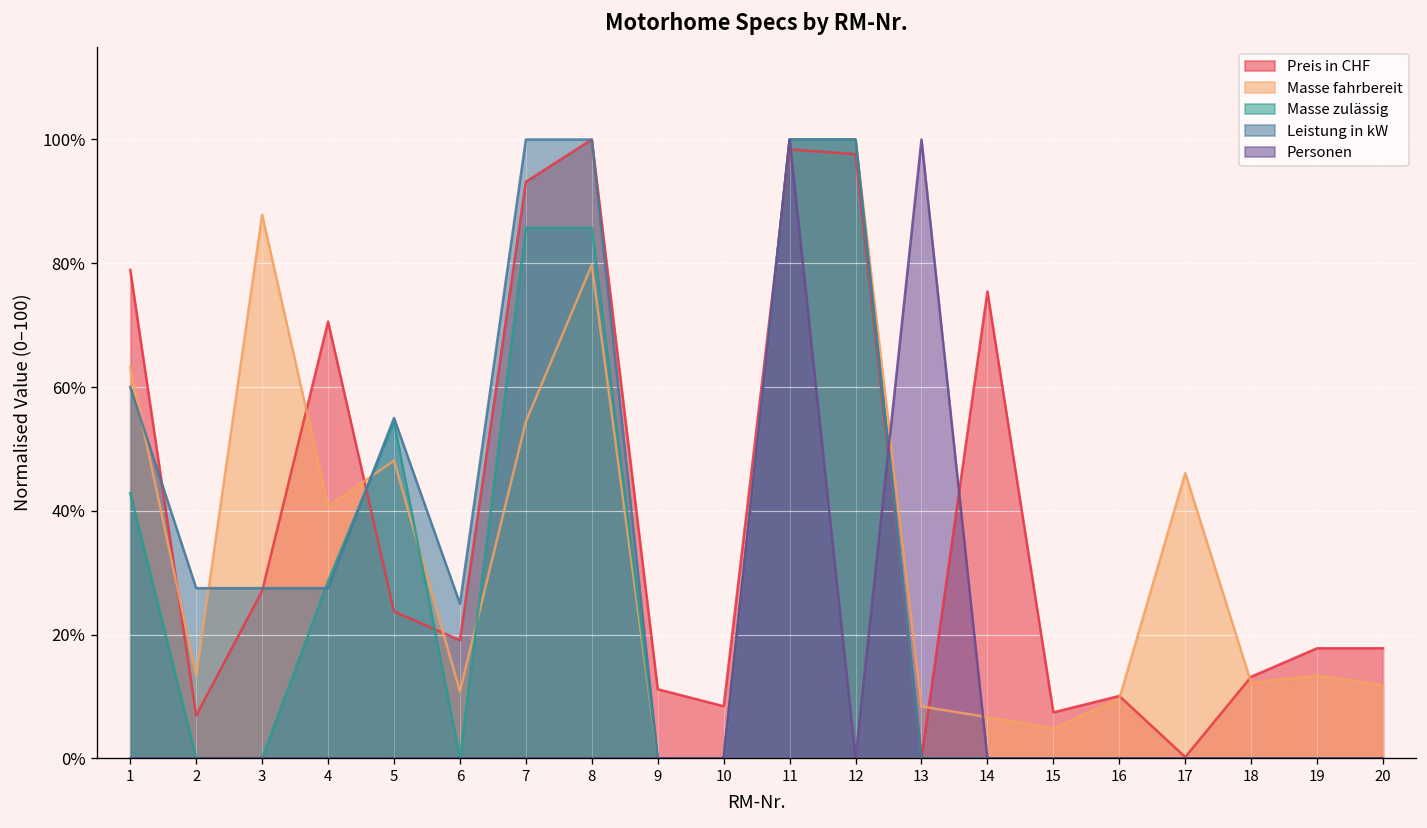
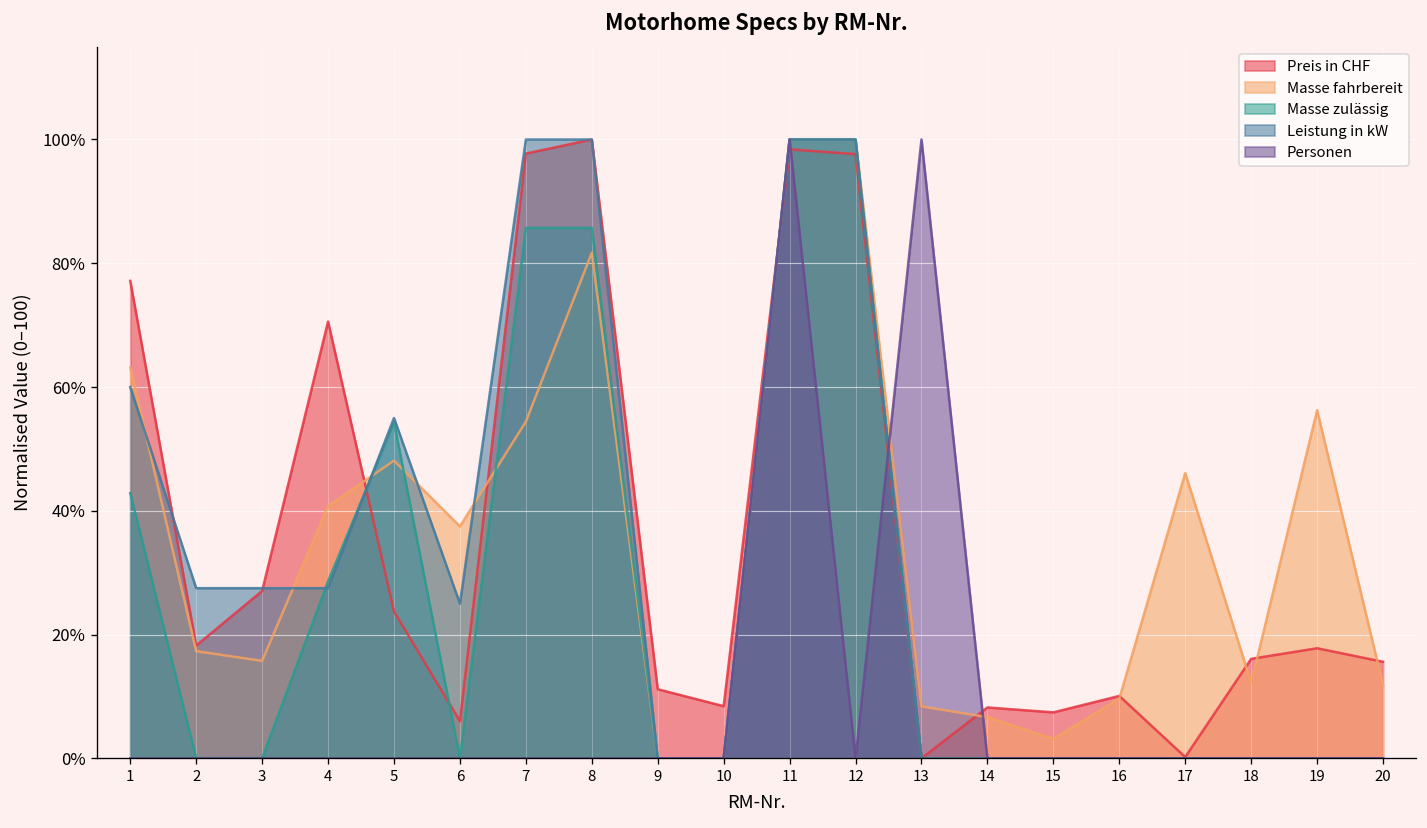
  {
    "Preis in CHF": {
-     "1": "79%",
-     "2": "7%",
+     "1": "77%",
+     "2": "18%",
      "4": "71%",
      "5": "24%",
-     "6": "19%",
-     "7": "93%",
+     "6": "6%",
+     "7": "98%",
      "9": "11%",
      "10": "8%",
      "11": "98%",
      "12": "98%",
-     "14": "75%",
+     "14": "8%",
      "15": "7%",
-     "18": "13%",
+     "18": "16%",
      "19": "18%",
-     "20": "18%"
+     "20": "16%"
    },
    "Masse fahrbereit": {
      "1": "63%",
-     "2": "13%",
-     "3": "88%",
+     "2": "17%",
+     "3": "16%",
      "4": "41%",
      "5": "48%",
-     "6": "11%",
+     "6": "37%",
      "7": "54%",
-     "8": "80%",
+     "8": "82%",
      "13": "8%",
      "14": "7%",
-     "15": "5%",
+     "15": "3%",
      "17": "46%",
      "18": "12%",
-     "19": "13%",
+     "19": "56%",
      "20": "12%"
    }
  }
